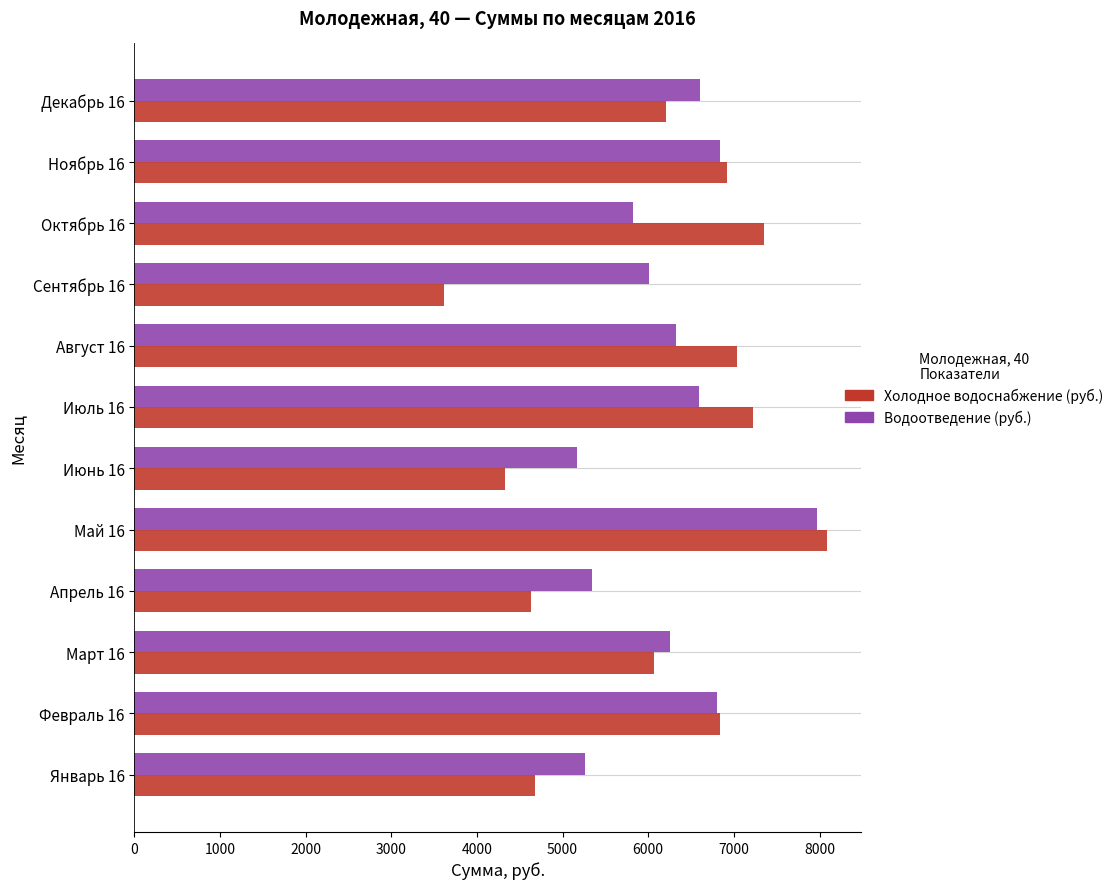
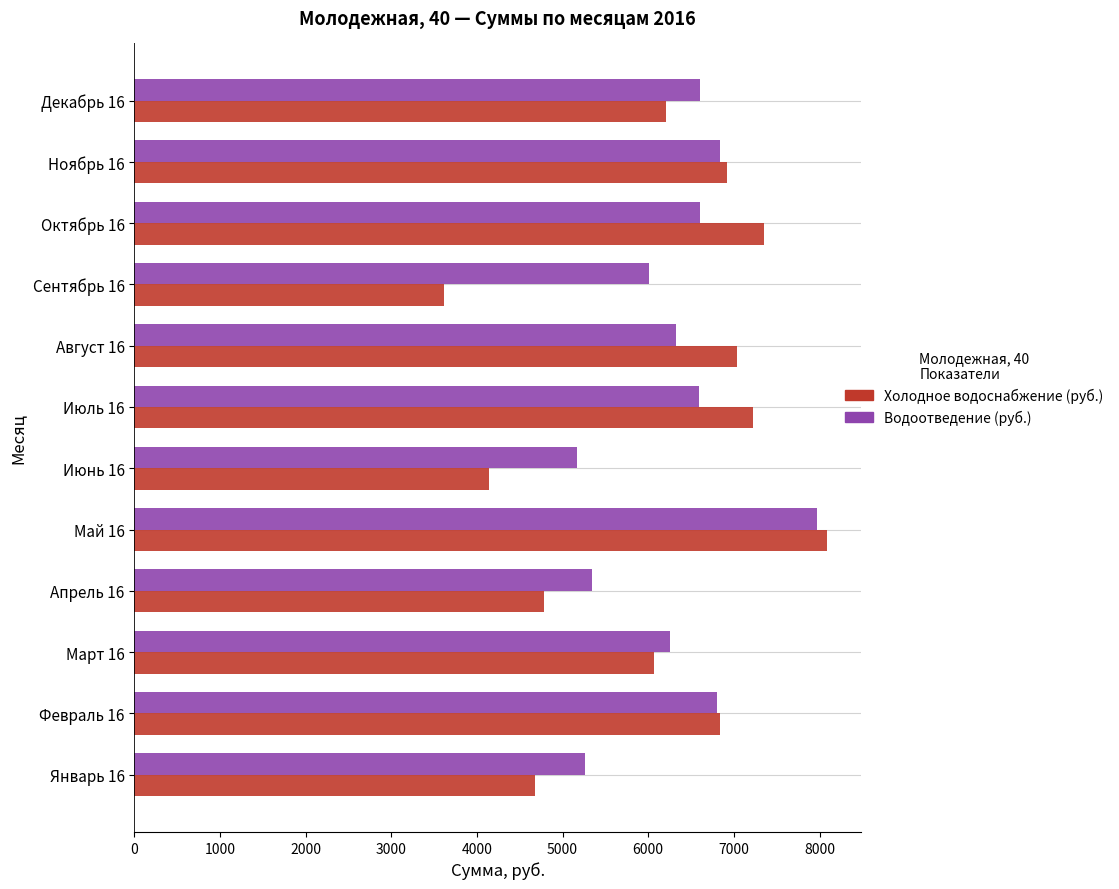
  {
    "Холодное водоснабжение (руб.)": {
      "Декабрь 16": 6200,
      "Ноябрь 16": 6900,
      "Октябрь 16": 7300,
      "Сентябрь 16": 3600,
      "Август 16": 7000,
      "Июль 16": 7200,
-     "Июнь 16": 4300,
+     "Июнь 16": 4100,
      "Май 16": 8100,
-     "Апрель 16": 4600,
+     "Апрель 16": 4800,
      "Март 16": 6100,
      "Февраль 16": 6800,
      "Январь 16": 4700
    },
    "Водоотведение (руб.)": {
      "Декабрь 16": 6600,
      "Ноябрь 16": 6800,
-     "Октябрь 16": 5800,
+     "Октябрь 16": 6600,
      "Сентябрь 16": 6000,
      "Август 16": 6300,
      "Июль 16": 6600,
      "Июнь 16": 5200,
      "Май 16": 8000,
      "Апрель 16": 5300,
      "Март 16": 6200,
      "Февраль 16": 6800,
      "Январь 16": 5300
    }
  }
